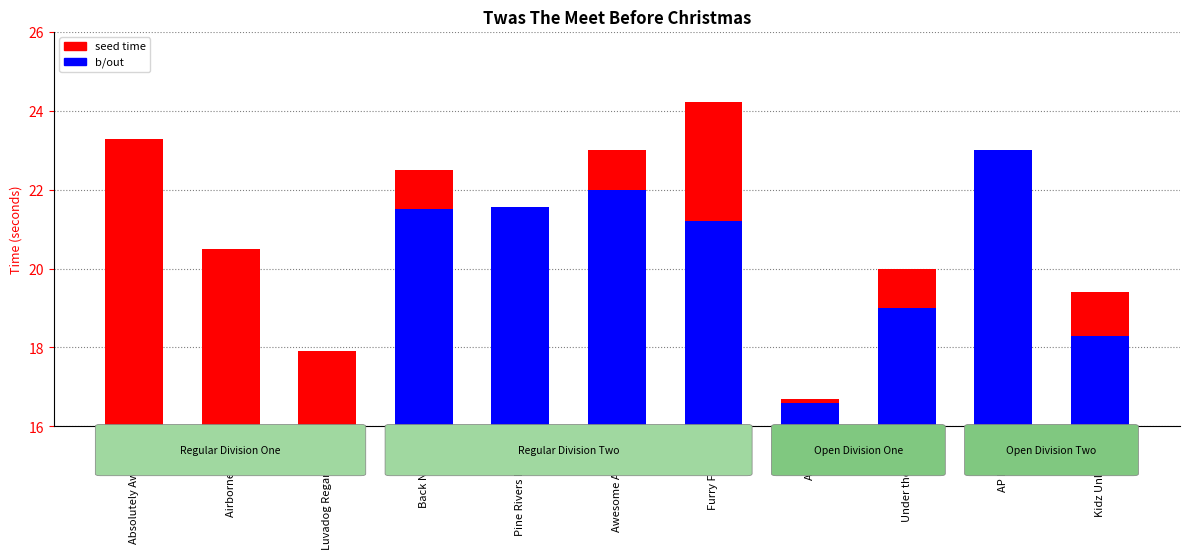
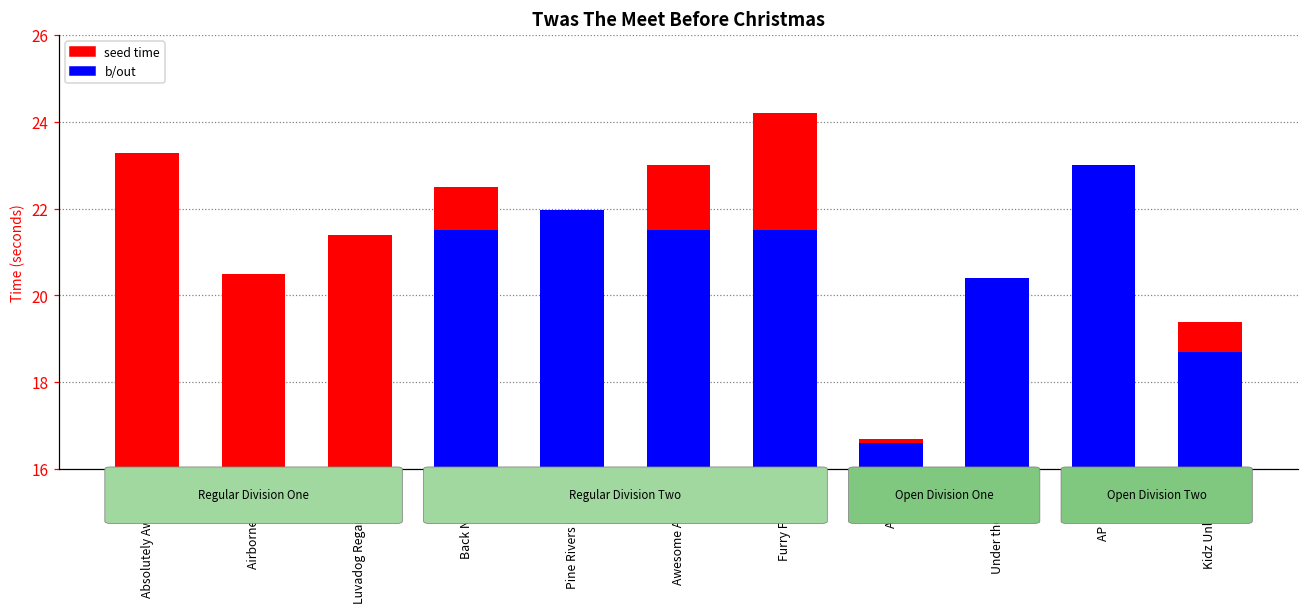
  {
    "seed time": {
      "Absolutely Awesome": 23.3,
      "Airborne Flybys": 20.5,
-     "Luvadog Regardless 2": 17.9,
+     "Luvadog Regardless 2": 21.4,
      "Back N Action": 22.5,
      "Awesome All Stars": 23.0,
      "Furry Fanatics": 24.2,
      "All Paws": 16.7,
      "Kidz Unleashed": 19.4
    },
    "b/out": {
-     "Pine Rivers Rascals": 21.6,
-     "Awesome All Stars": 22.0,
-     "Furry Fanatics": 21.2,
-     "Under the Radar": 19.0,
+     "Pine Rivers Rascals": 22.0,
+     "Awesome All Stars": 21.5,
+     "Furry Fanatics": 21.5,
+     "Under the Radar": 20.4,
      "AP Rascals": 23.0,
-     "Kidz Unleashed": 18.3
+     "Kidz Unleashed": 18.7
    }
  }
